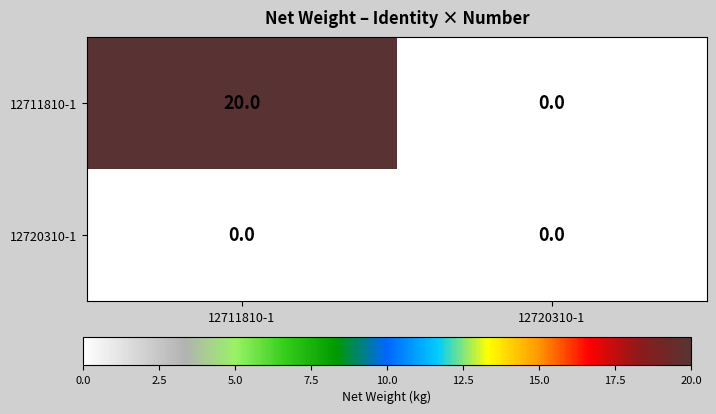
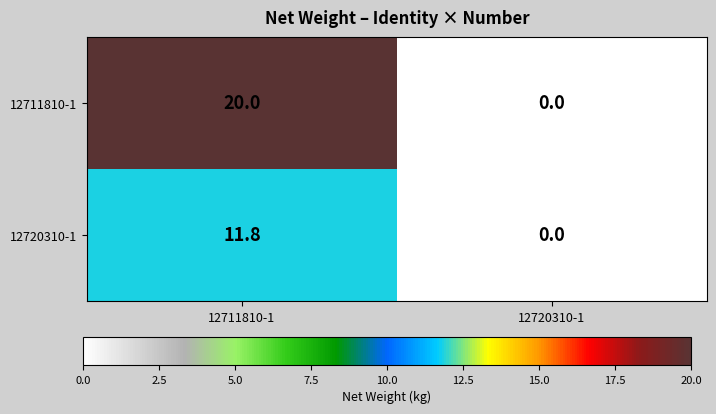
  {
    "12711810-1": {
      "12711810-1": 20.0,
      "12720310-1": 0.0
    },
    "12720310-1": {
-     "12711810-1": 0.0,
+     "12711810-1": 11.8,
      "12720310-1": 0.0
    }
  }
